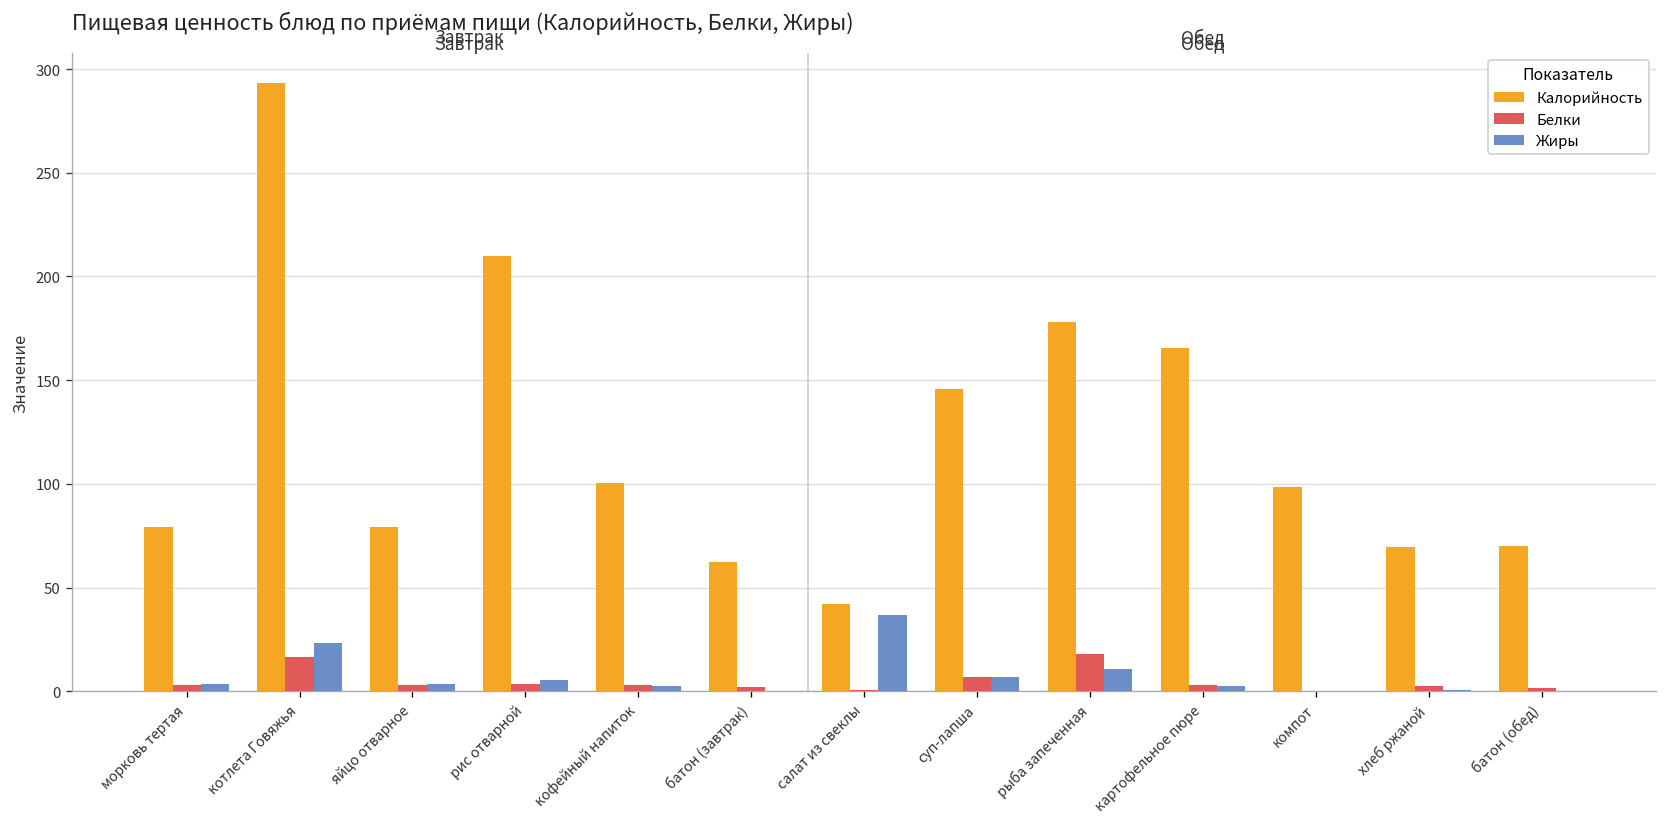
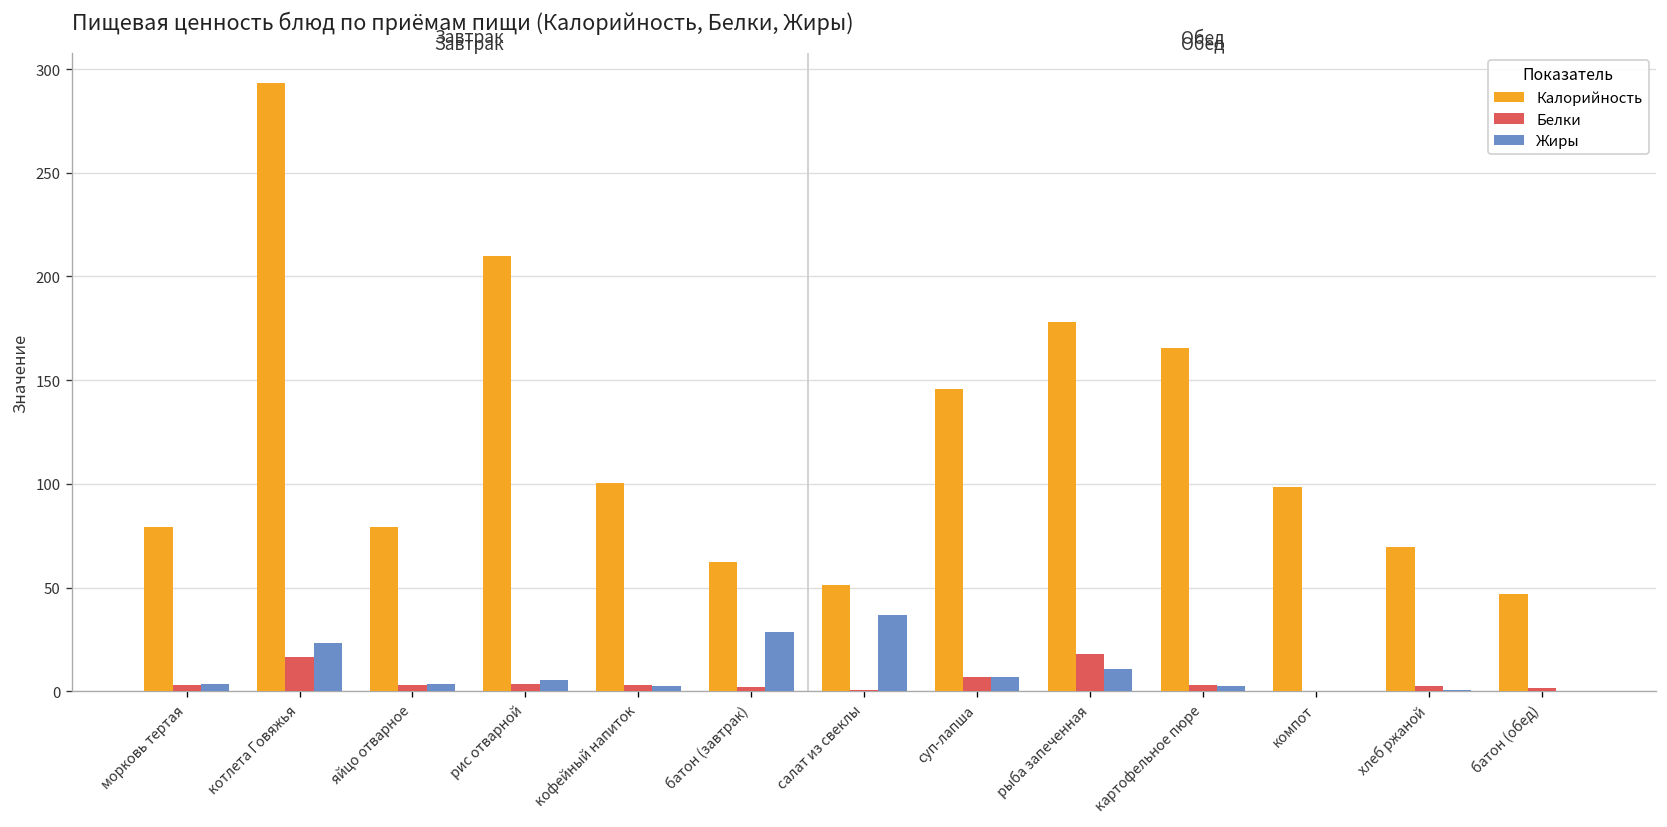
  {
    "Калорийность": {
      "морковь тертая": 79,
      "котлета Говяжья": 293,
      "яйцо отварное": 79,
      "рис отварной": 210,
      "кофейный напиток": 101,
      "батон (завтрак)": 63,
-     "салат из свеклы": 42,
+     "салат из свеклы": 51,
      "суп-лапша": 146,
      "рыба запеченная": 178,
      "картофельное пюре": 166,
      "компот": 99,
      "хлеб ржаной": 70,
-     "батон (обед)": 70
+     "батон (обед)": 47
    },
    "Белки": {
      "морковь тертая": 3,
      "котлета Говяжья": 17,
      "яйцо отварное": 3,
      "рис отварной": 4,
      "кофейный напиток": 3,
      "батон (завтрак)": 2,
      "суп-лапша": 7,
      "рыба запеченная": 18,
      "картофельное пюре": 3,
      "хлеб ржаной": 3,
      "батон (обед)": 2
    },
    "Жиры": {
      "морковь тертая": 4,
      "котлета Говяжья": 23,
      "яйцо отварное": 4,
      "рис отварной": 5,
      "кофейный напиток": 3,
-     "батон (завтрак)": 0,
+     "батон (завтрак)": 29,
      "салат из свеклы": 37,
      "суп-лапша": 7,
      "рыба запеченная": 11,
      "картофельное пюре": 2,
      "компот": 0
    }
  }
